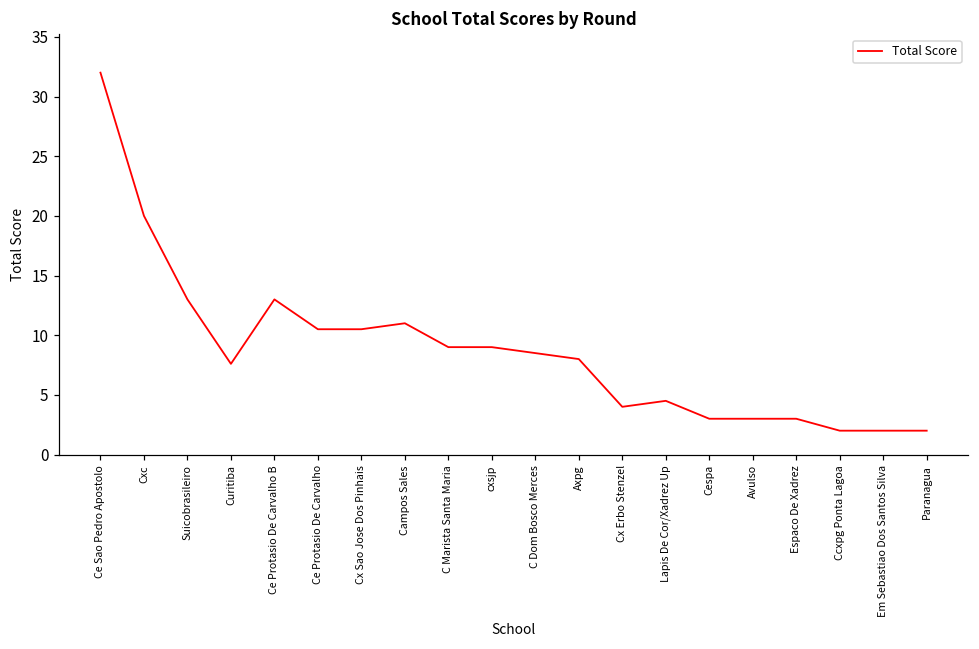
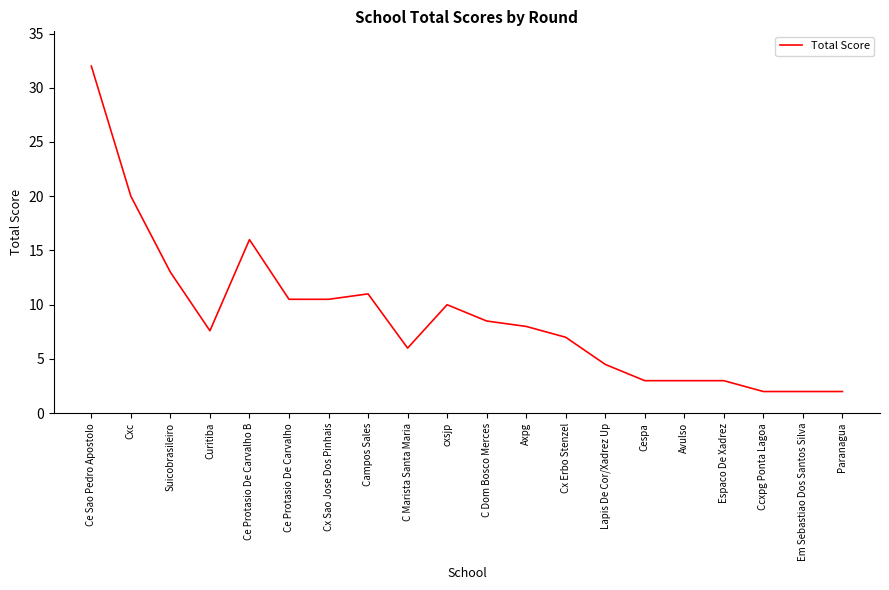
  {
    "Ce Sao Pedro Apostolo": 32,
    "Cxc": 20,
    "Suicobrasileiro": 13,
    "Curitiba": 7.6,
-   "Ce Protasio De Carvalho B": 13,
+   "Ce Protasio De Carvalho B": 16,
    "Ce Protasio De Carvalho": 10.5,
    "Cx Sao Jose Dos Pinhais": 10.5,
    "Campos Sales": 11,
-   "C Marista Santa Maria": 9,
-   "cxsjp": 9,
+   "C Marista Santa Maria": 6,
+   "cxsjp": 10,
    "C Dom Bosco Merces": 8.5,
    "Axpg": 8,
-   "Cx Erbo Stenzel": 4,
+   "Cx Erbo Stenzel": 7,
    "Lapis De Cor/Xadrez Up": 4.5,
    "Cespa": 3,
    "Avulso": 3,
    "Espaco De Xadrez": 3,
    "Ccxpg Ponta Lagoa": 2,
    "Em Sebastiao Dos Santos Silva": 2,
    "Paranagua": 2
  }
